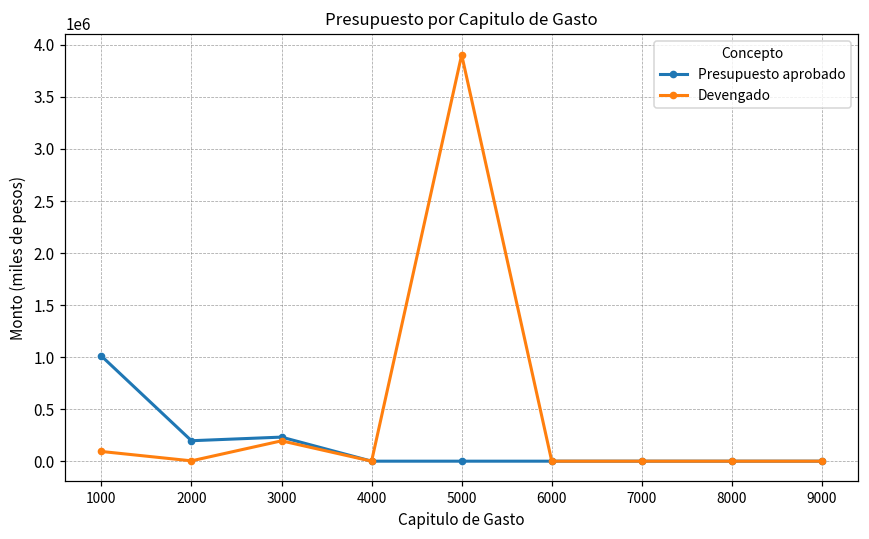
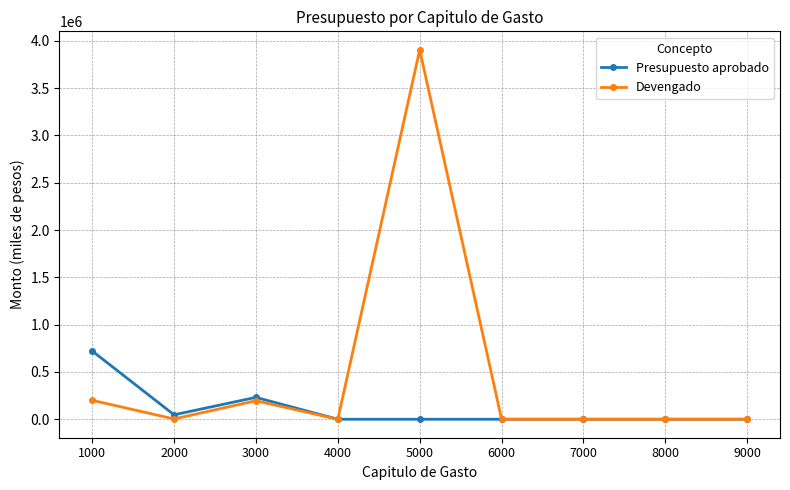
  {
    "Presupuesto aprobado": {
-     "1000": 1000000,
-     "2000": 200000,
+     "1000": 700000,
+     "2000": 0,
      "3000": 200000,
      "5000": 0
    },
    "Devengado": {
-     "1000": 100000,
+     "1000": 200000,
      "2000": 0,
      "3000": 200000,
      "5000": 3900000
    }
  }
